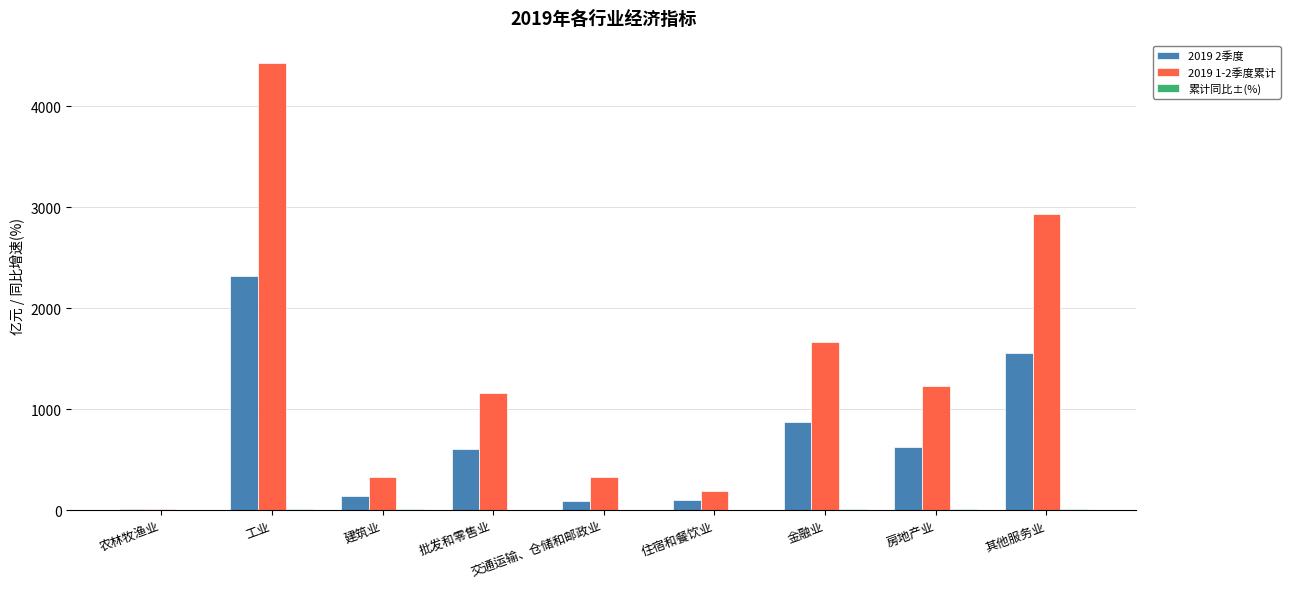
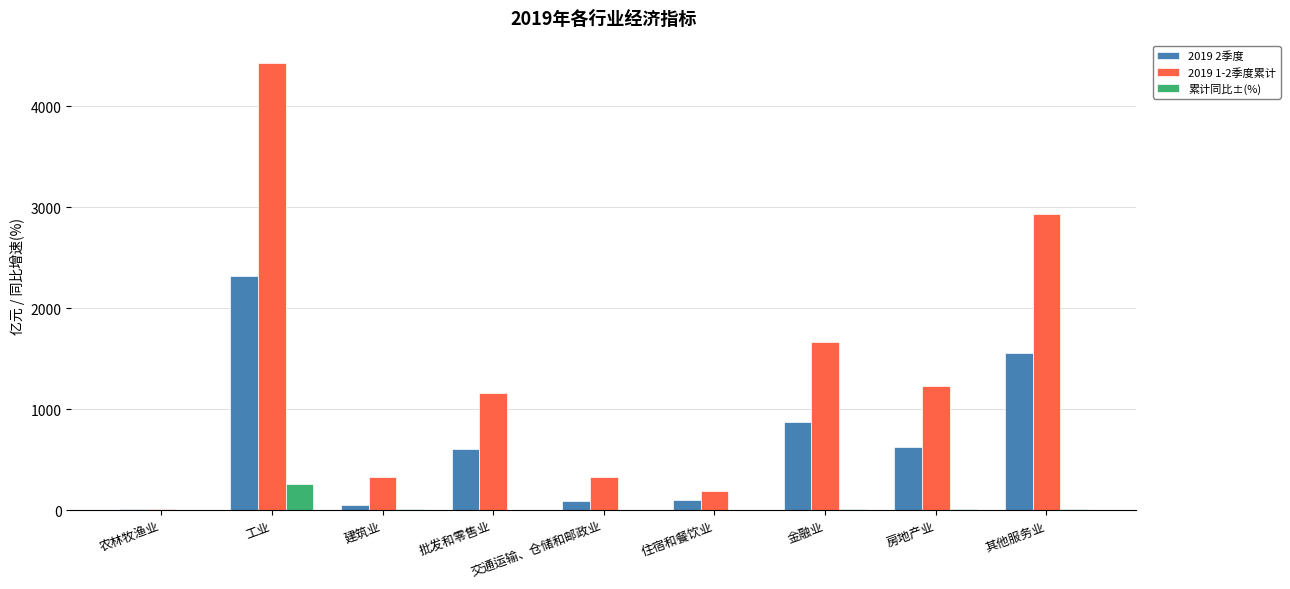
  {
    "2019 2季度": {
      "工业": 2310,
-     "建筑业": 140,
+     "建筑业": 50,
      "批发和零售业": 600,
      "交通运输、仓储和邮政业": 90,
      "住宿和餐饮业": 100,
      "金融业": 880,
      "房地产业": 620,
      "其他服务业": 1550
    },
    "2019 1-2季度累计": {
      "工业": 4430,
      "建筑业": 330,
      "批发和零售业": 1160,
      "交通运输、仓储和邮政业": 330,
      "住宿和餐饮业": 190,
      "金融业": 1660,
      "房地产业": 1230,
      "其他服务业": 2930
    },
    "累计同比±(%)": {
-     "工业": 10
+     "工业": 260
    }
  }
